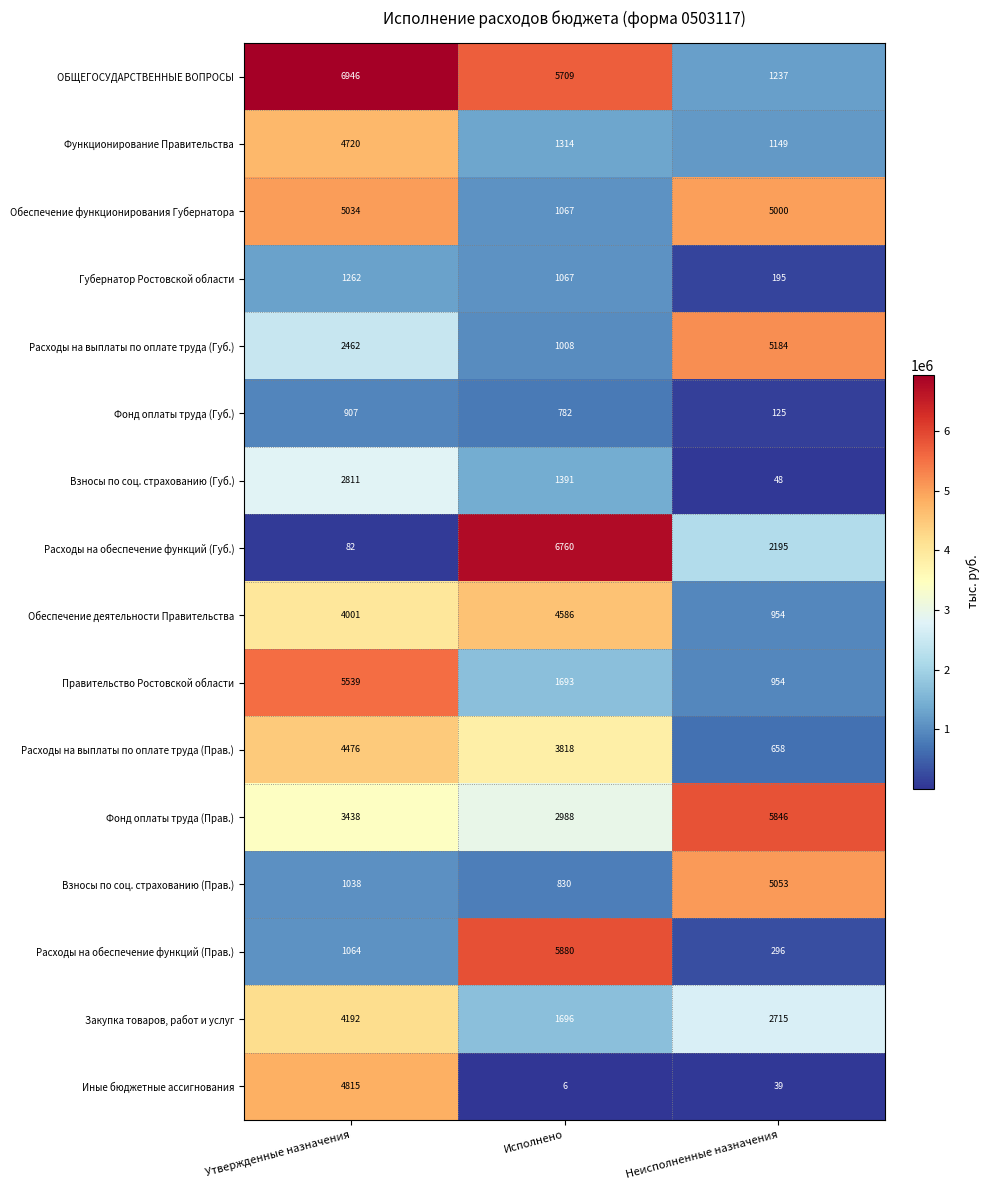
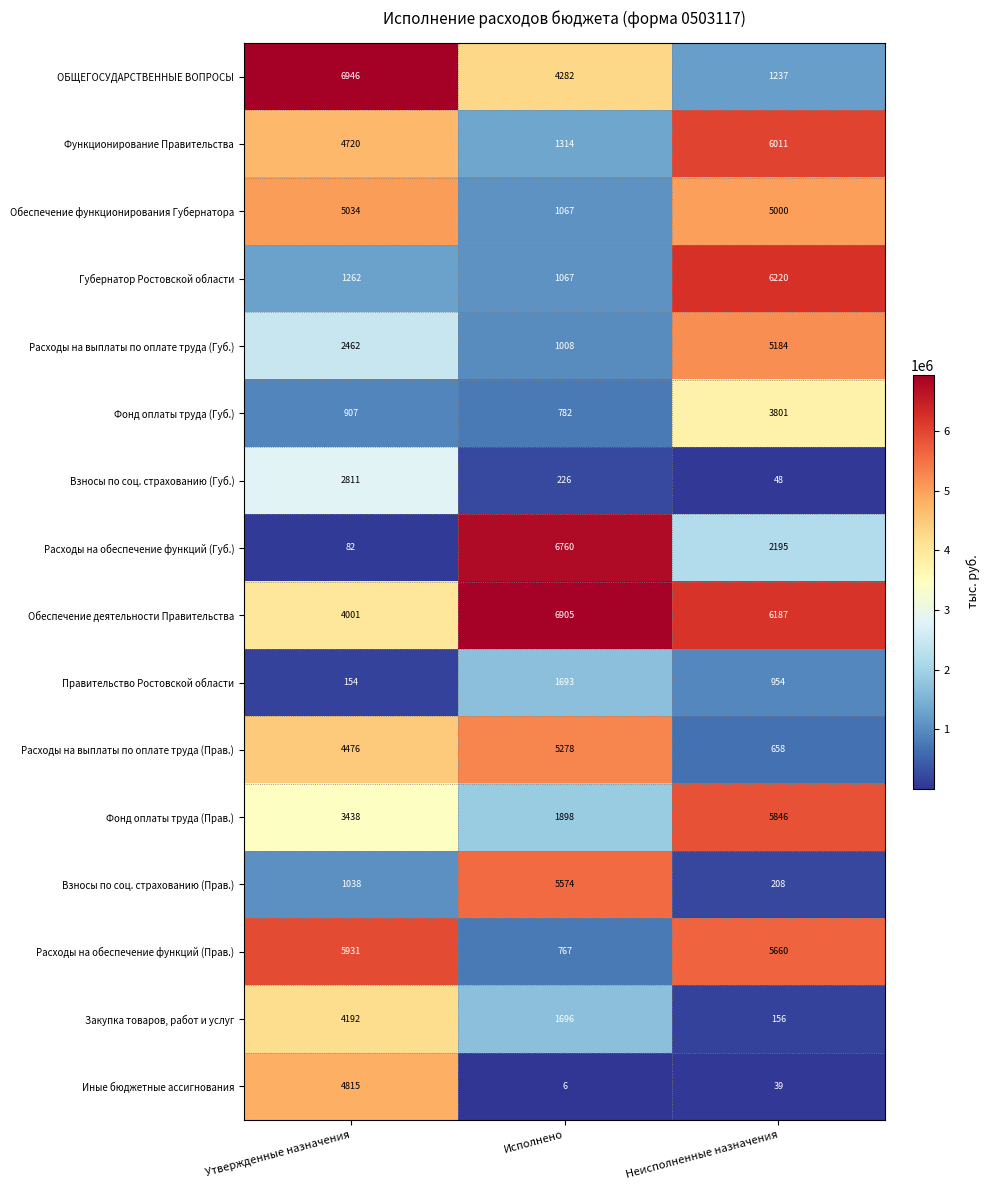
  {
    "ОБЩЕГОСУДАРСТВЕННЫЕ ВОПРОСЫ": {
      "Утвержденные назначения": 6946,
-     "Исполнено": 5709,
+     "Исполнено": 4282,
      "Неисполненные назначения": 1237
    },
    "Функционирование Правительства": {
      "Утвержденные назначения": 4720,
      "Исполнено": 1314,
-     "Неисполненные назначения": 1149
+     "Неисполненные назначения": 6011
    },
    "Обеспечение функционирования Губернатора": {
      "Утвержденные назначения": 5034,
      "Исполнено": 1067,
      "Неисполненные назначения": 5000
    },
    "Губернатор Ростовской области": {
      "Утвержденные назначения": 1262,
      "Исполнено": 1067,
-     "Неисполненные назначения": 195
+     "Неисполненные назначения": 6220
    },
    "Расходы на выплаты по оплате труда (Губ.)": {
      "Утвержденные назначения": 2462,
      "Исполнено": 1008,
      "Неисполненные назначения": 5184
    },
    "Фонд оплаты труда (Губ.)": {
      "Утвержденные назначения": 907,
      "Исполнено": 782,
-     "Неисполненные назначения": 125
+     "Неисполненные назначения": 3801
    },
    "Взносы по соц. страхованию (Губ.)": {
      "Утвержденные назначения": 2811,
-     "Исполнено": 1391,
+     "Исполнено": 226,
      "Неисполненные назначения": 48
    },
    "Расходы на обеспечение функций (Губ.)": {
      "Утвержденные назначения": 82,
      "Исполнено": 6760,
      "Неисполненные назначения": 2195
    },
    "Обеспечение деятельности Правительства": {
      "Утвержденные назначения": 4001,
-     "Исполнено": 4586,
-     "Неисполненные назначения": 954
+     "Исполнено": 6905,
+     "Неисполненные назначения": 6187
    },
    "Правительство Ростовской области": {
-     "Утвержденные назначения": 5539,
+     "Утвержденные назначения": 154,
      "Исполнено": 1693,
      "Неисполненные назначения": 954
    },
    "Расходы на выплаты по оплате труда (Прав.)": {
      "Утвержденные назначения": 4476,
-     "Исполнено": 3818,
+     "Исполнено": 5278,
      "Неисполненные назначения": 658
    },
    "Фонд оплаты труда (Прав.)": {
      "Утвержденные назначения": 3438,
-     "Исполнено": 2988,
+     "Исполнено": 1898,
      "Неисполненные назначения": 5846
    },
    "Взносы по соц. страхованию (Прав.)": {
      "Утвержденные назначения": 1038,
-     "Исполнено": 830,
-     "Неисполненные назначения": 5053
+     "Исполнено": 5574,
+     "Неисполненные назначения": 208
    },
    "Расходы на обеспечение функций (Прав.)": {
-     "Утвержденные назначения": 1064,
-     "Исполнено": 5880,
-     "Неисполненные назначения": 296
+     "Утвержденные назначения": 5931,
+     "Исполнено": 767,
+     "Неисполненные назначения": 5660
    },
    "Закупка товаров, работ и услуг": {
      "Утвержденные назначения": 4192,
      "Исполнено": 1696,
-     "Неисполненные назначения": 2715
+     "Неисполненные назначения": 156
    },
    "Иные бюджетные ассигнования": {
      "Утвержденные назначения": 4815,
      "Исполнено": 6,
      "Неисполненные назначения": 39
    }
  }
